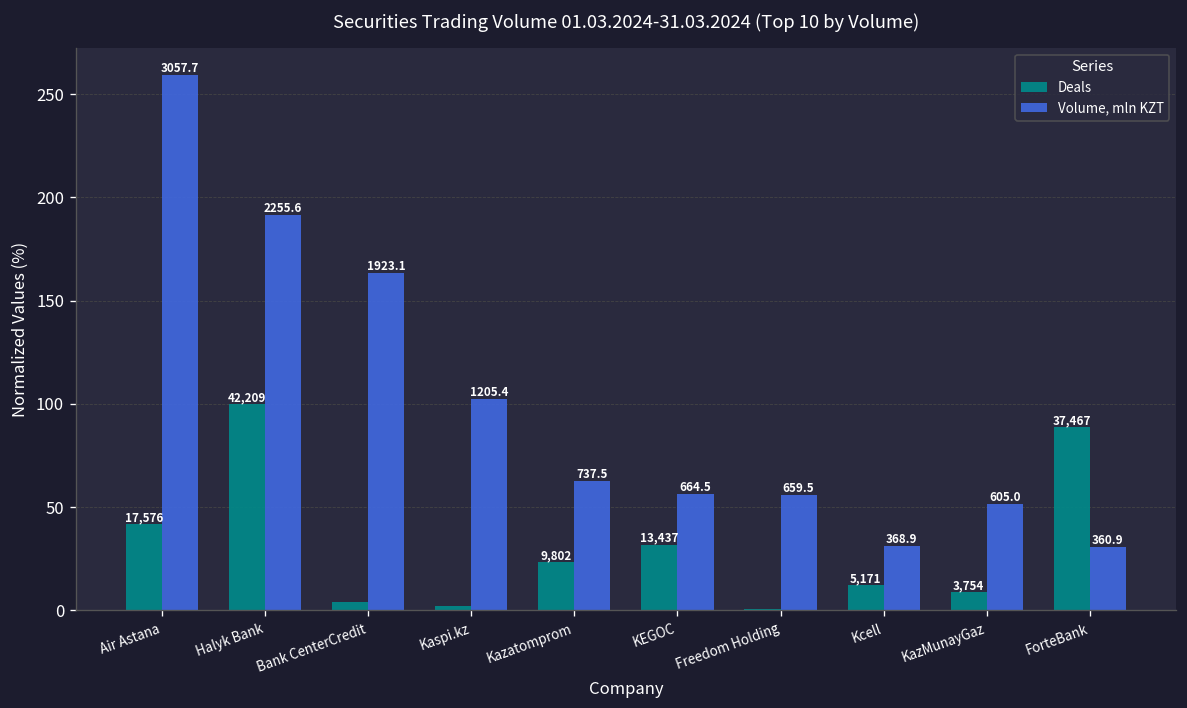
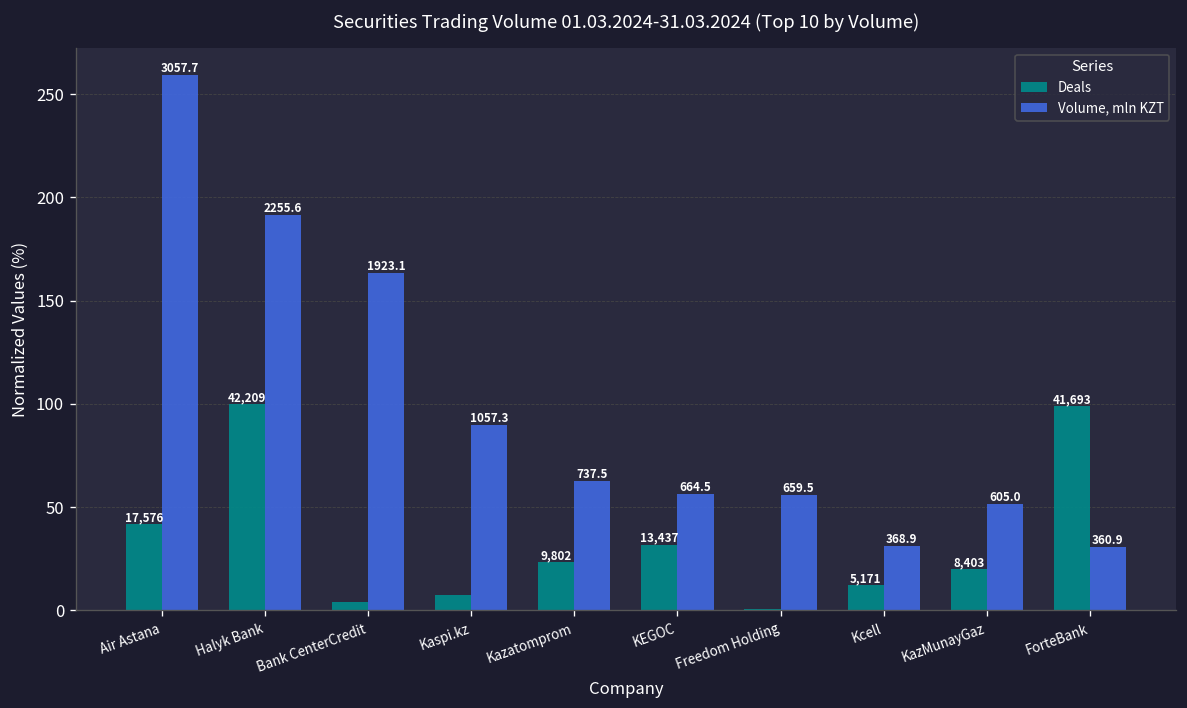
  {
    "Deals": {
-     "Kaspi.kz": "2",
-     "KazMunayGaz": "3,754",
-     "ForteBank": "37,467"
+     "Kaspi.kz": "8",
+     "KazMunayGaz": "8,403",
+     "ForteBank": "41,693"
    },
    "Volume, mln KZT": {
-     "Kaspi.kz": "1205.4"
+     "Kaspi.kz": "1057.3"
    }
  }
